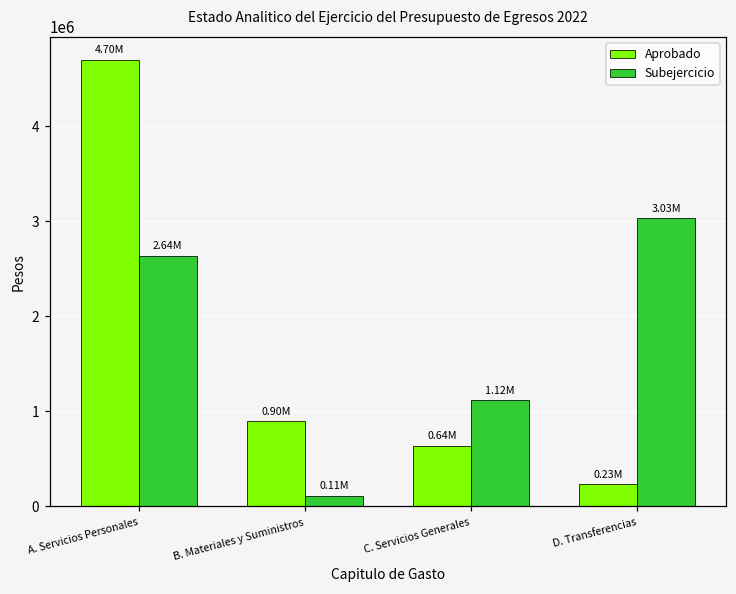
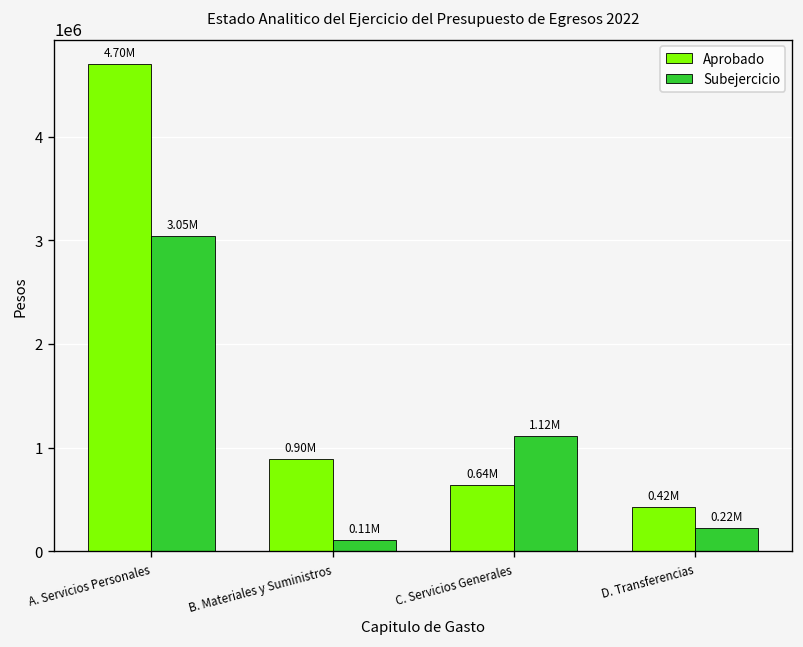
  {
    "Aprobado": {
      "A. Servicios Personales": "4.70M",
      "B. Materiales y Suministros": "0.90M",
      "C. Servicios Generales": "0.64M",
-     "D. Transferencias": "0.23M"
+     "D. Transferencias": "0.42M"
    },
    "Subejercicio": {
-     "A. Servicios Personales": "2.64M",
+     "A. Servicios Personales": "3.05M",
      "B. Materiales y Suministros": "0.11M",
      "C. Servicios Generales": "1.12M",
-     "D. Transferencias": "3.03M"
+     "D. Transferencias": "0.22M"
    }
  }
